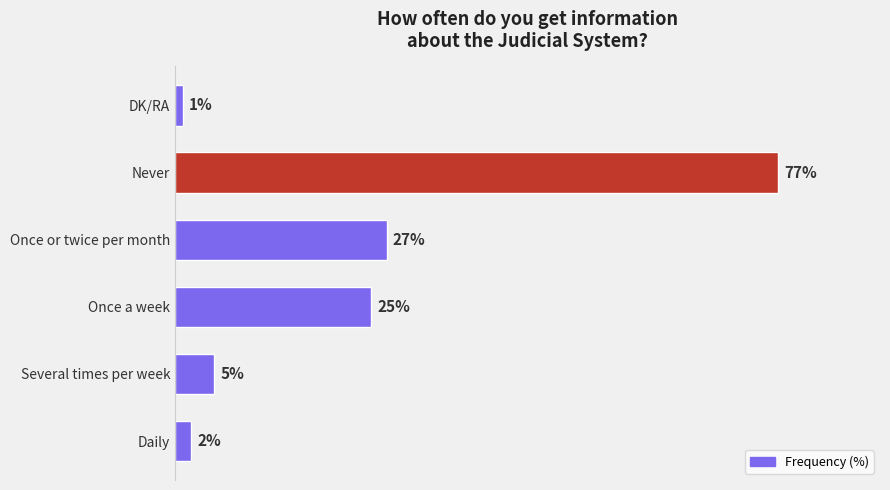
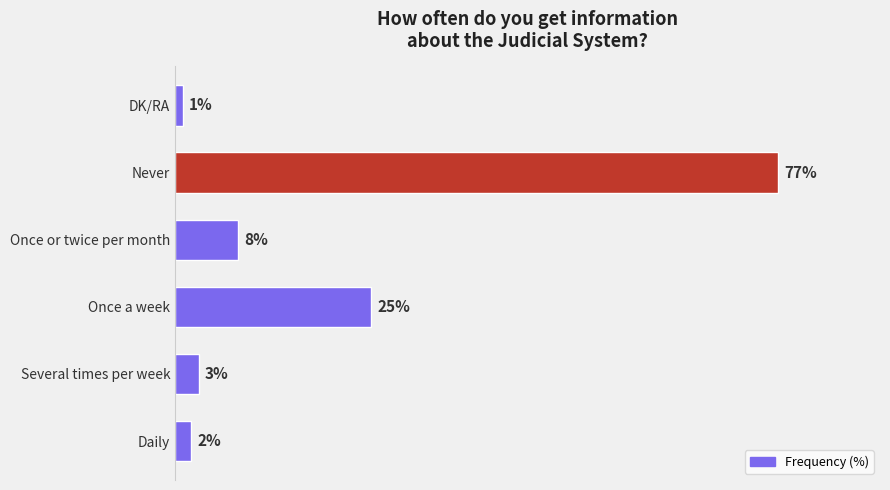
  {
    "DK/RA": "1%",
    "Never": "77%",
-   "Once or twice per month": "27%",
+   "Once or twice per month": "8%",
    "Once a week": "25%",
-   "Several times per week": "5%",
+   "Several times per week": "3%",
    "Daily": "2%"
  }
